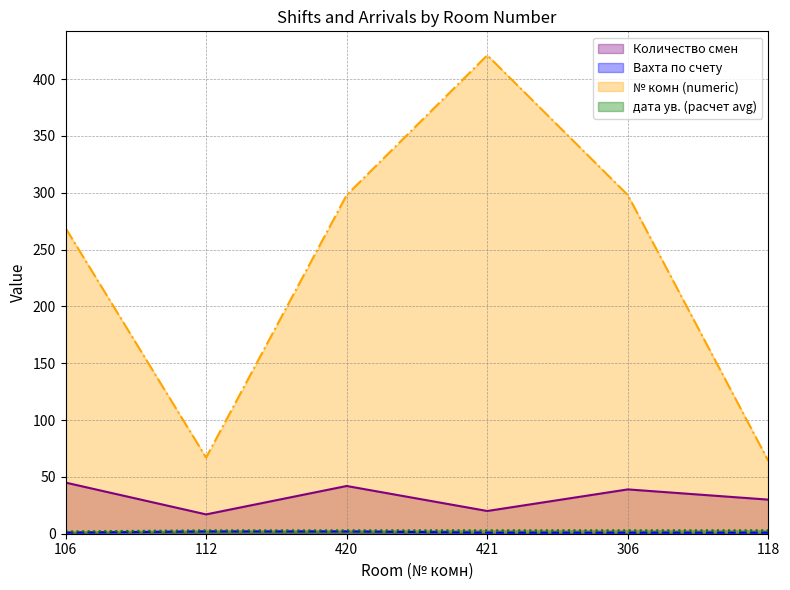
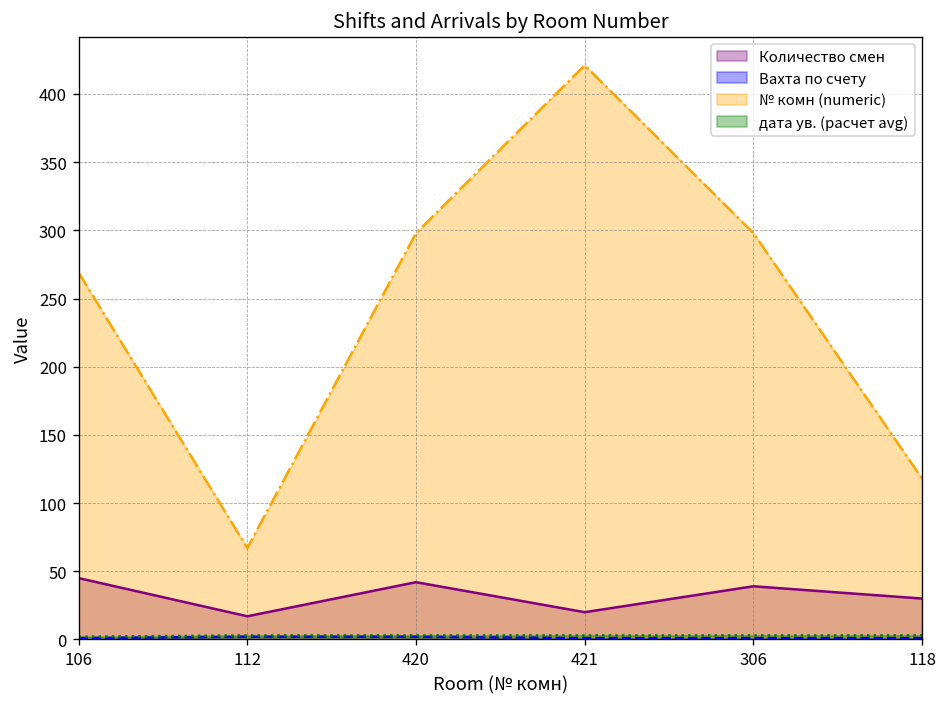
  {
    "Количество смен": {
      "106": 45,
      "112": 17,
      "420": 42,
      "421": 20,
      "306": 39,
      "118": 30
    },
    "№ комн (numeric)": {
      "106": 269,
      "112": 67,
      "420": 298,
      "421": 421,
      "306": 298,
-     "118": 64
+     "118": 118
    }
  }
